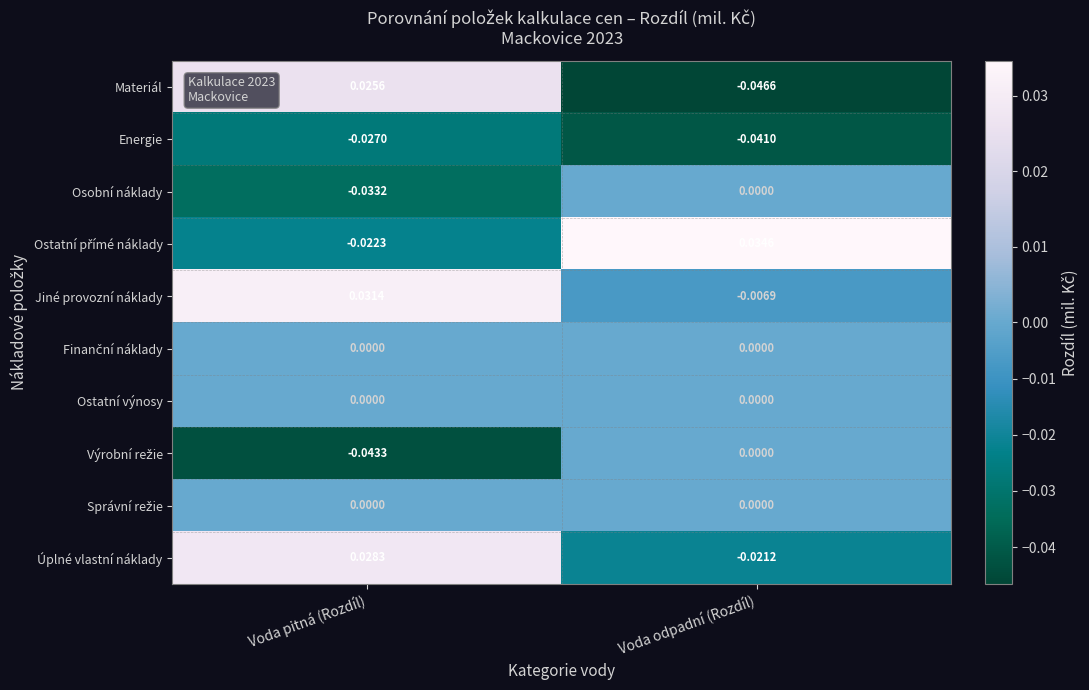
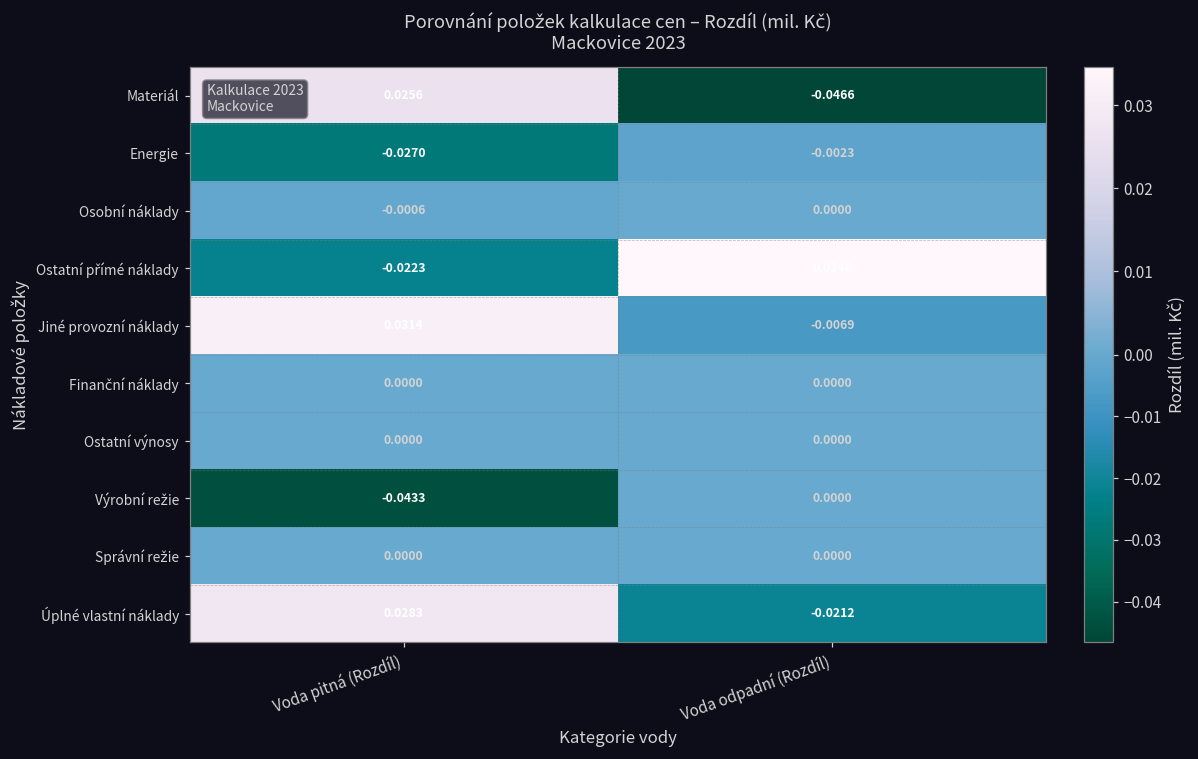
  {
    "Materiál": {
      "Voda odpadní (Rozdíl)": -0.0466
    },
    "Energie": {
      "Voda pitná (Rozdíl)": -0.0270,
-     "Voda odpadní (Rozdíl)": -0.0410
+     "Voda odpadní (Rozdíl)": -0.0023
    },
    "Osobní náklady": {
-     "Voda pitná (Rozdíl)": -0.0332,
+     "Voda pitná (Rozdíl)": -0.0006,
      "Voda odpadní (Rozdíl)": 0.0000
    },
    "Ostatní přímé náklady": {
      "Voda pitná (Rozdíl)": -0.0223
    },
    "Jiné provozní náklady": {
      "Voda odpadní (Rozdíl)": -0.0069
    },
    "Finanční náklady": {
      "Voda pitná (Rozdíl)": 0.0000,
      "Voda odpadní (Rozdíl)": 0.0000
    },
    "Ostatní výnosy": {
      "Voda pitná (Rozdíl)": 0.0000,
      "Voda odpadní (Rozdíl)": 0.0000
    },
    "Výrobní režie": {
      "Voda pitná (Rozdíl)": -0.0433,
      "Voda odpadní (Rozdíl)": 0.0000
    },
    "Správní režie": {
      "Voda pitná (Rozdíl)": 0.0000,
      "Voda odpadní (Rozdíl)": 0.0000
    },
    "Úplné vlastní náklady": {
      "Voda odpadní (Rozdíl)": -0.0212
    }
  }
